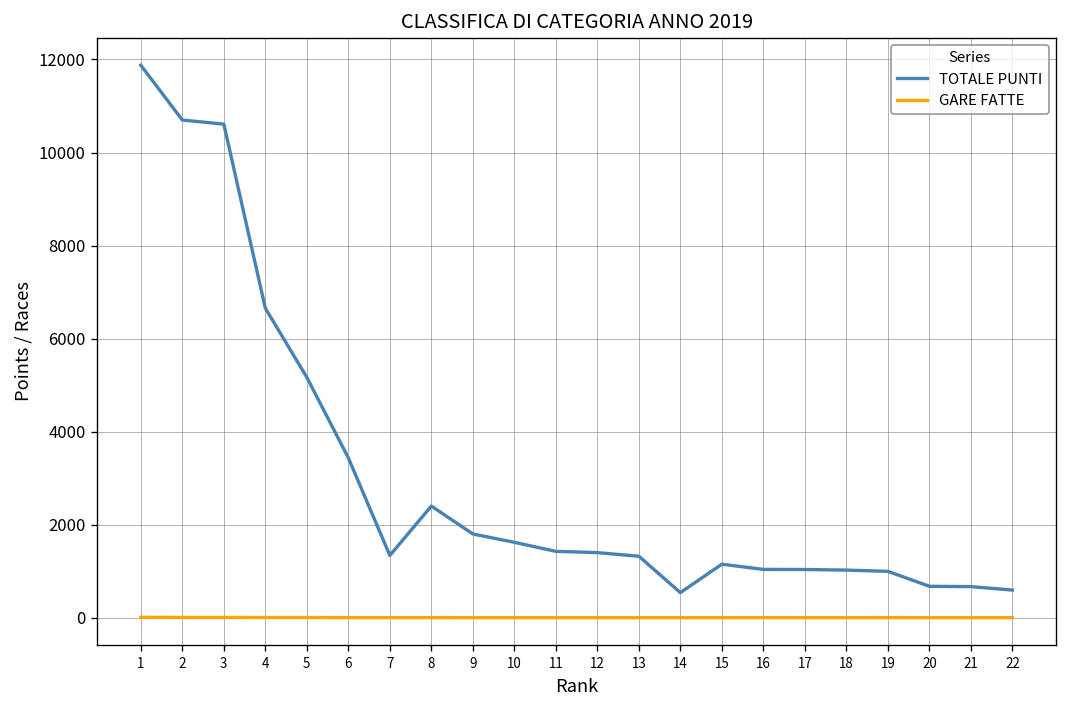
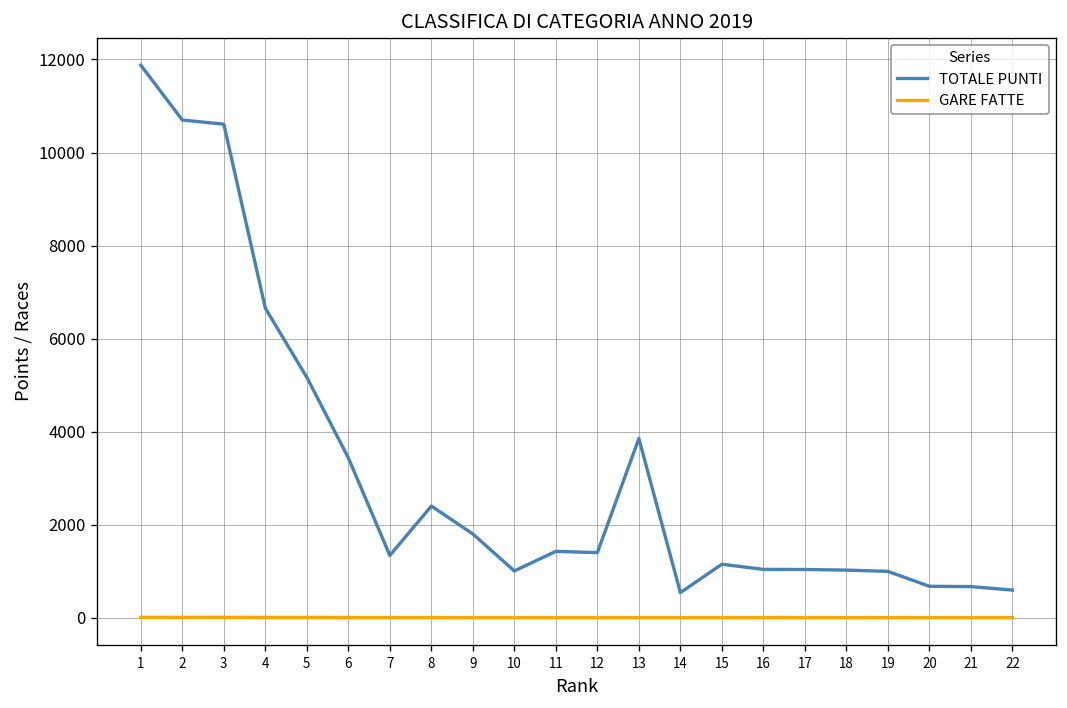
  {
    "TOTALE PUNTI": {
      "1": 11900,
      "2": 10700,
      "3": 10600,
      "4": 6700,
      "5": 5200,
      "6": 3400,
      "7": 1300,
      "8": 2400,
      "9": 1800,
-     "10": 1600,
+     "10": 1000,
      "11": 1400,
      "12": 1400,
-     "13": 1300,
+     "13": 3900,
      "14": 500,
      "15": 1200,
      "16": 1000,
      "17": 1000,
      "18": 1000,
      "19": 1000,
      "20": 700,
      "21": 700,
      "22": 600
    },
    "GARE FATTE": {
      "1": 0,
      "2": 0,
      "3": 0,
      "4": 0,
      "5": 0,
      "6": 0,
      "7": 0,
      "8": 0,
      "9": 0,
      "10": 0,
      "11": 0,
      "12": 0,
      "13": 0,
      "14": 0,
      "15": 0,
      "16": 0,
      "17": 0,
      "18": 0,
      "19": 0,
      "20": 0,
      "21": 0,
      "22": 0
    }
  }
